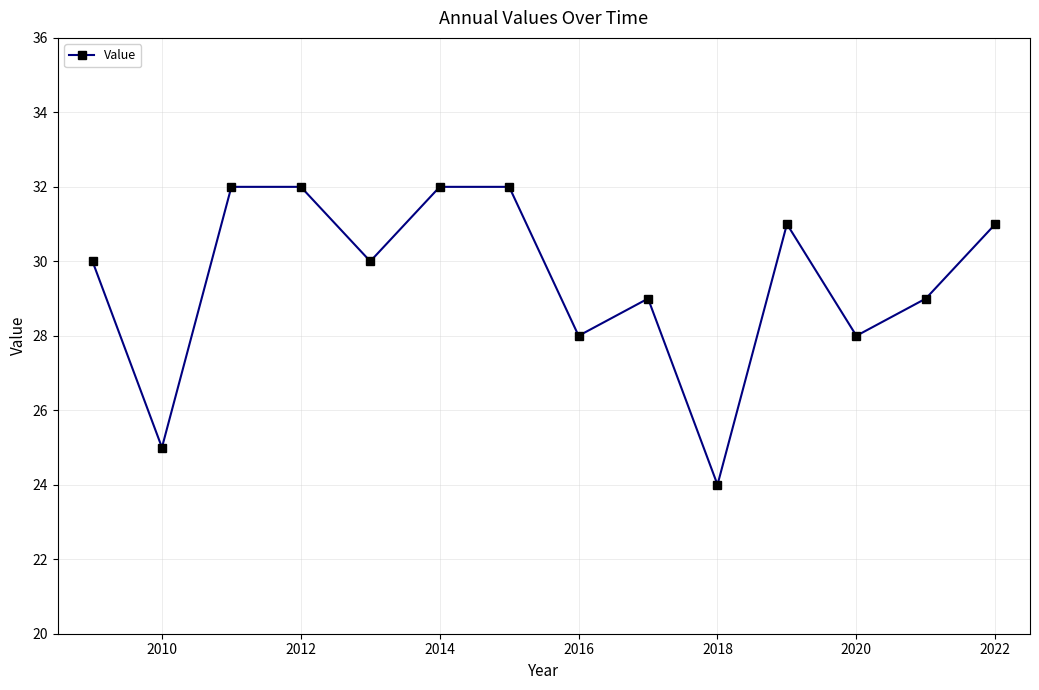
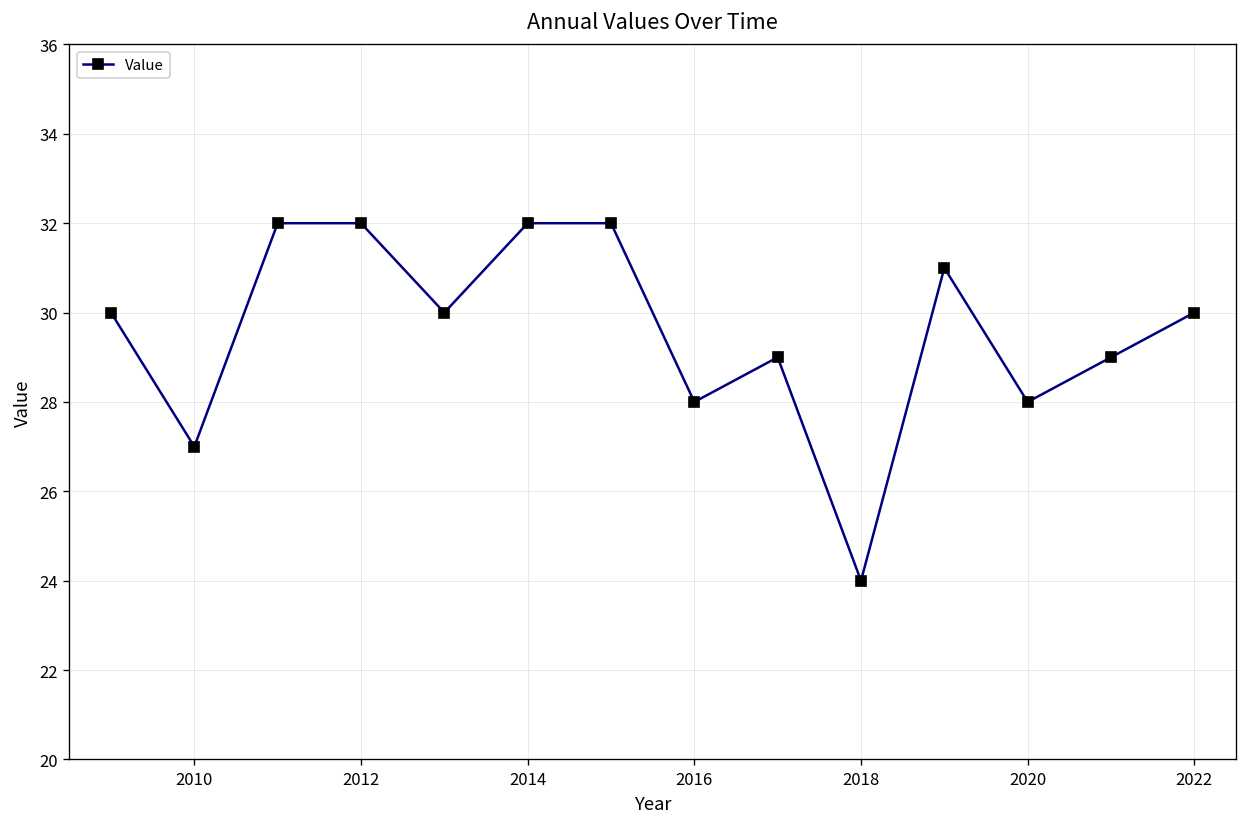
  {
-   "2010": 25,
+   "2010": 27,
    "2012": 32,
    "2014": 32,
    "2016": 28,
    "2018": 24,
    "2020": 28,
-   "2022": 31
+   "2022": 30
  }
